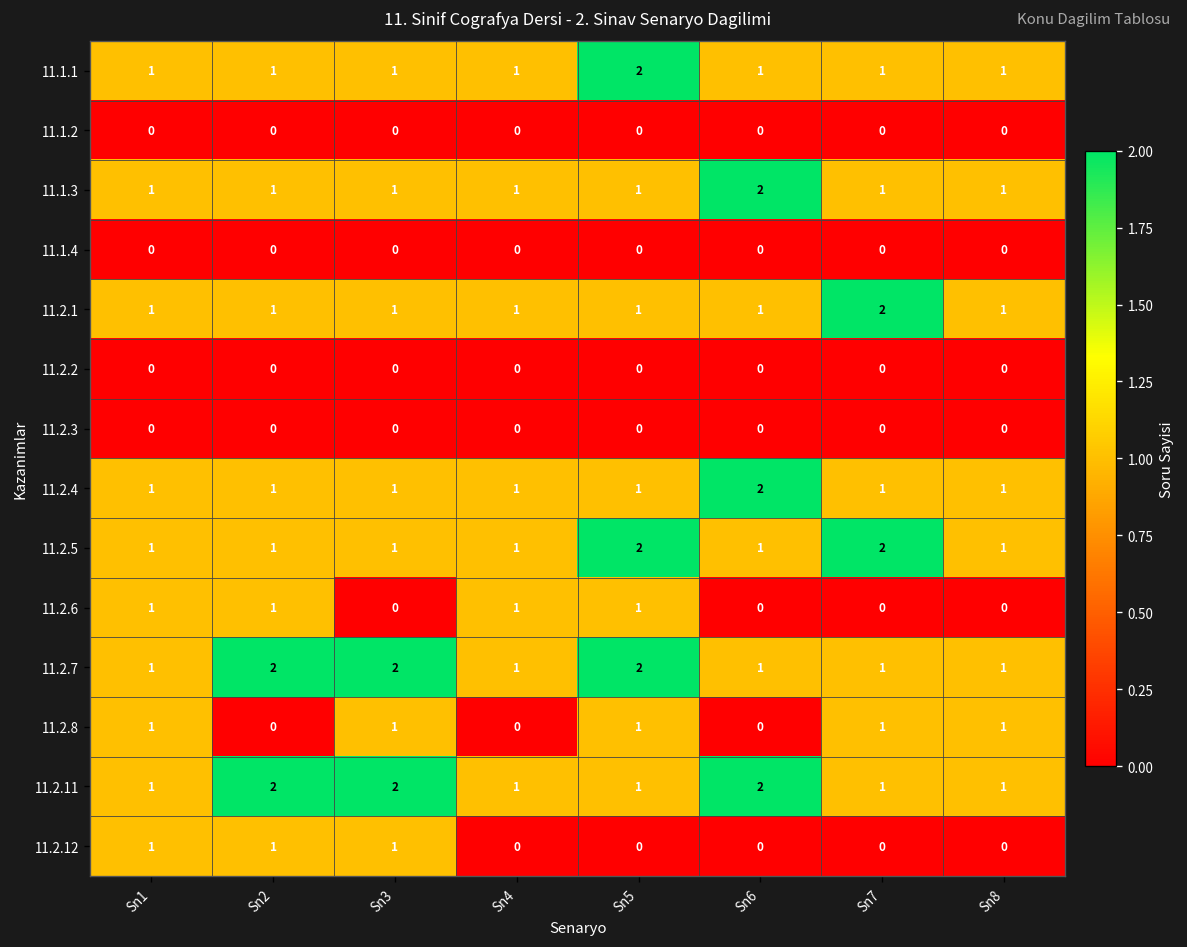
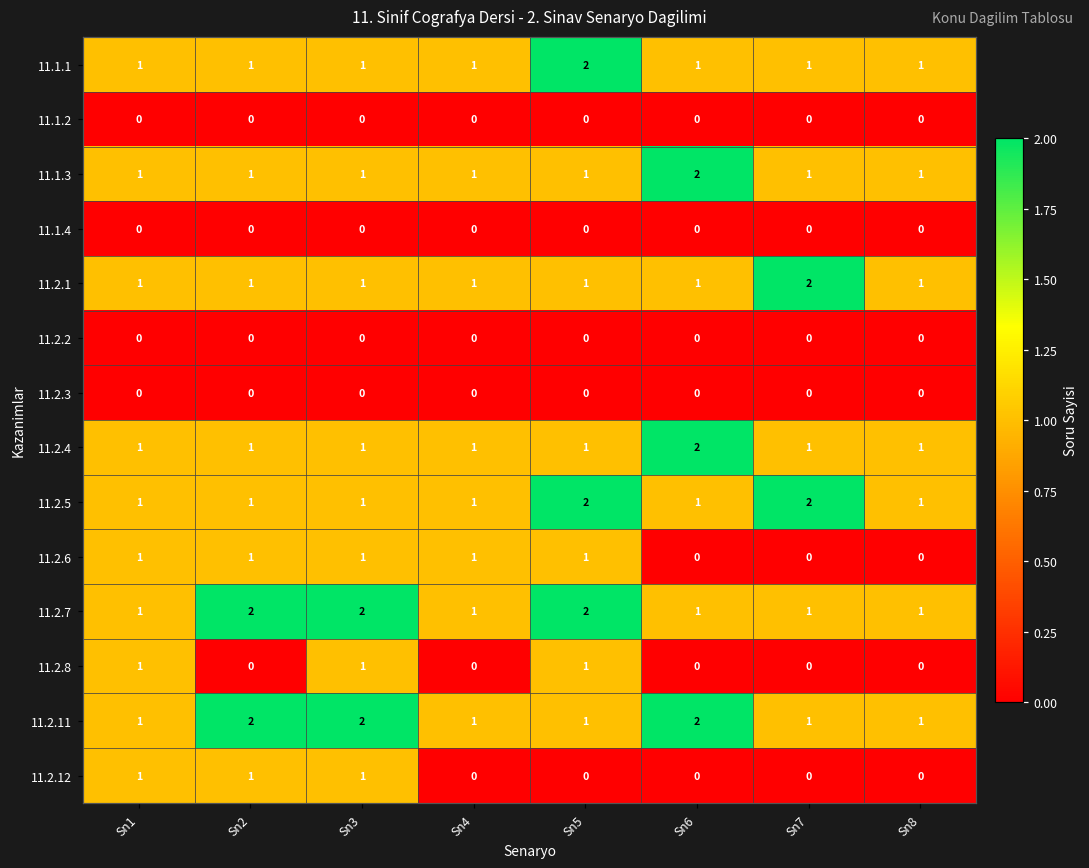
  {
    "11.1.1": {
      "Sn1": 1,
      "Sn2": 1,
      "Sn3": 1,
      "Sn4": 1,
      "Sn5": 2,
      "Sn6": 1,
      "Sn7": 1,
      "Sn8": 1
    },
    "11.1.2": {
      "Sn1": 0,
      "Sn2": 0,
      "Sn3": 0,
      "Sn4": 0,
      "Sn5": 0,
      "Sn6": 0,
      "Sn7": 0,
      "Sn8": 0
    },
    "11.1.3": {
      "Sn1": 1,
      "Sn2": 1,
      "Sn3": 1,
      "Sn4": 1,
      "Sn5": 1,
      "Sn6": 2,
      "Sn7": 1,
      "Sn8": 1
    },
    "11.1.4": {
      "Sn1": 0,
      "Sn2": 0,
      "Sn3": 0,
      "Sn4": 0,
      "Sn5": 0,
      "Sn6": 0,
      "Sn7": 0,
      "Sn8": 0
    },
    "11.2.1": {
      "Sn1": 1,
      "Sn2": 1,
      "Sn3": 1,
      "Sn4": 1,
      "Sn5": 1,
      "Sn6": 1,
      "Sn7": 2,
      "Sn8": 1
    },
    "11.2.2": {
      "Sn1": 0,
      "Sn2": 0,
      "Sn3": 0,
      "Sn4": 0,
      "Sn5": 0,
      "Sn6": 0,
      "Sn7": 0,
      "Sn8": 0
    },
    "11.2.3": {
      "Sn1": 0,
      "Sn2": 0,
      "Sn3": 0,
      "Sn4": 0,
      "Sn5": 0,
      "Sn6": 0,
      "Sn7": 0,
      "Sn8": 0
    },
    "11.2.4": {
      "Sn1": 1,
      "Sn2": 1,
      "Sn3": 1,
      "Sn4": 1,
      "Sn5": 1,
      "Sn6": 2,
      "Sn7": 1,
      "Sn8": 1
    },
    "11.2.5": {
      "Sn1": 1,
      "Sn2": 1,
      "Sn3": 1,
      "Sn4": 1,
      "Sn5": 2,
      "Sn6": 1,
      "Sn7": 2,
      "Sn8": 1
    },
    "11.2.6": {
      "Sn1": 1,
      "Sn2": 1,
-     "Sn3": 0,
+     "Sn3": 1,
      "Sn4": 1,
      "Sn5": 1,
      "Sn6": 0,
      "Sn7": 0,
      "Sn8": 0
    },
    "11.2.7": {
      "Sn1": 1,
      "Sn2": 2,
      "Sn3": 2,
      "Sn4": 1,
      "Sn5": 2,
      "Sn6": 1,
      "Sn7": 1,
      "Sn8": 1
    },
    "11.2.8": {
      "Sn1": 1,
      "Sn2": 0,
      "Sn3": 1,
      "Sn4": 0,
      "Sn5": 1,
      "Sn6": 0,
-     "Sn7": 1,
-     "Sn8": 1
+     "Sn7": 0,
+     "Sn8": 0
    },
    "11.2.11": {
      "Sn1": 1,
      "Sn2": 2,
      "Sn3": 2,
      "Sn4": 1,
      "Sn5": 1,
      "Sn6": 2,
      "Sn7": 1,
      "Sn8": 1
    },
    "11.2.12": {
      "Sn1": 1,
      "Sn2": 1,
      "Sn3": 1,
      "Sn4": 0,
      "Sn5": 0,
      "Sn6": 0,
      "Sn7": 0,
      "Sn8": 0
    }
  }
